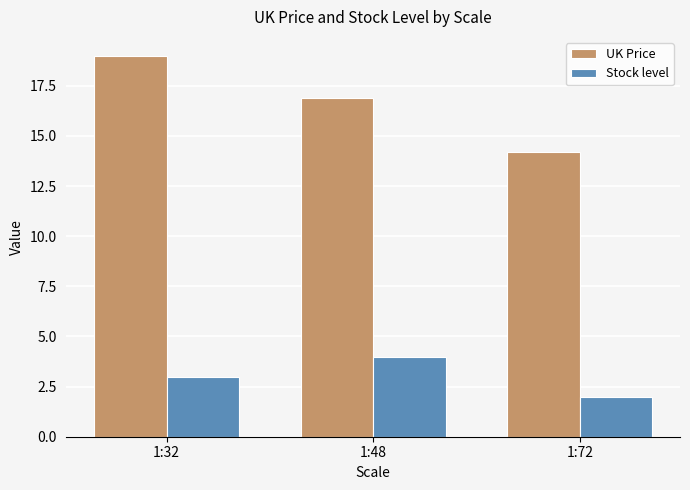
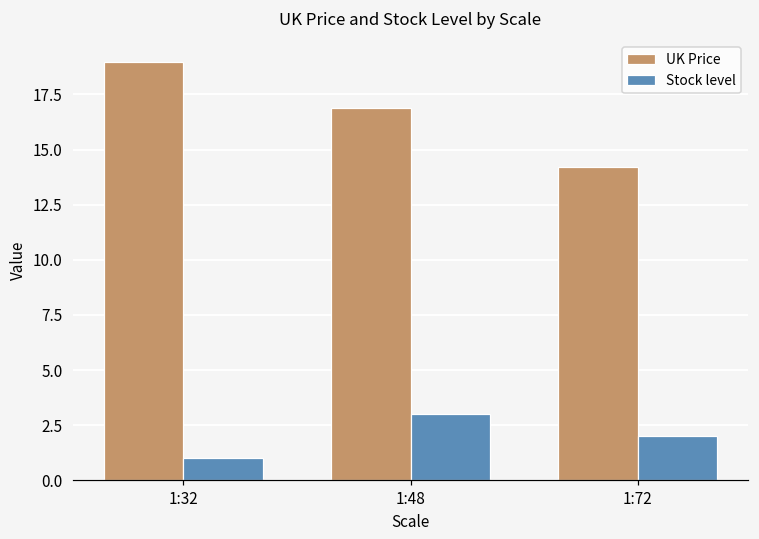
  {
    "UK Price": {
      "1:32": 19,
      "1:48": 17,
      "1:72": 14.2
    },
    "Stock level": {
-     "1:32": 3,
-     "1:48": 4,
+     "1:32": 1,
+     "1:48": 3,
      "1:72": 2
    }
  }
